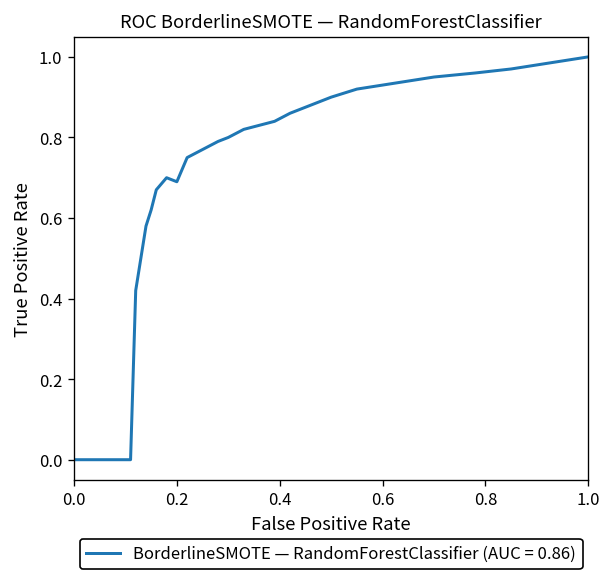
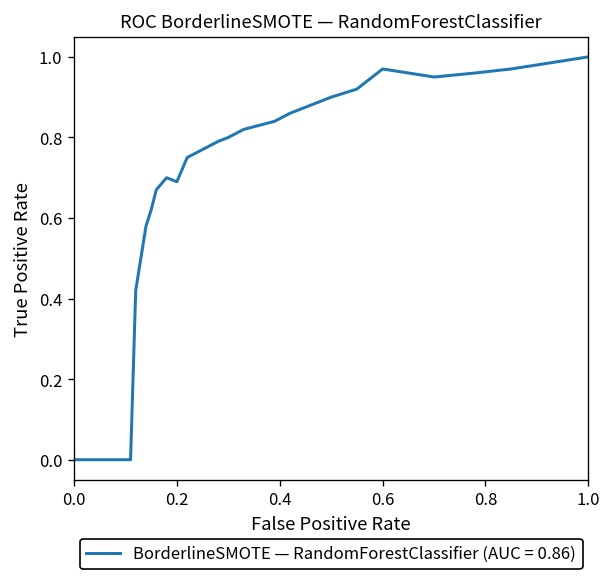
  {
    "0.0": 0.00,
    "0.2": 0.69,
-   "0.6": 0.93,
+   "0.6": 0.97,
    "1.0": 1.00
  }
